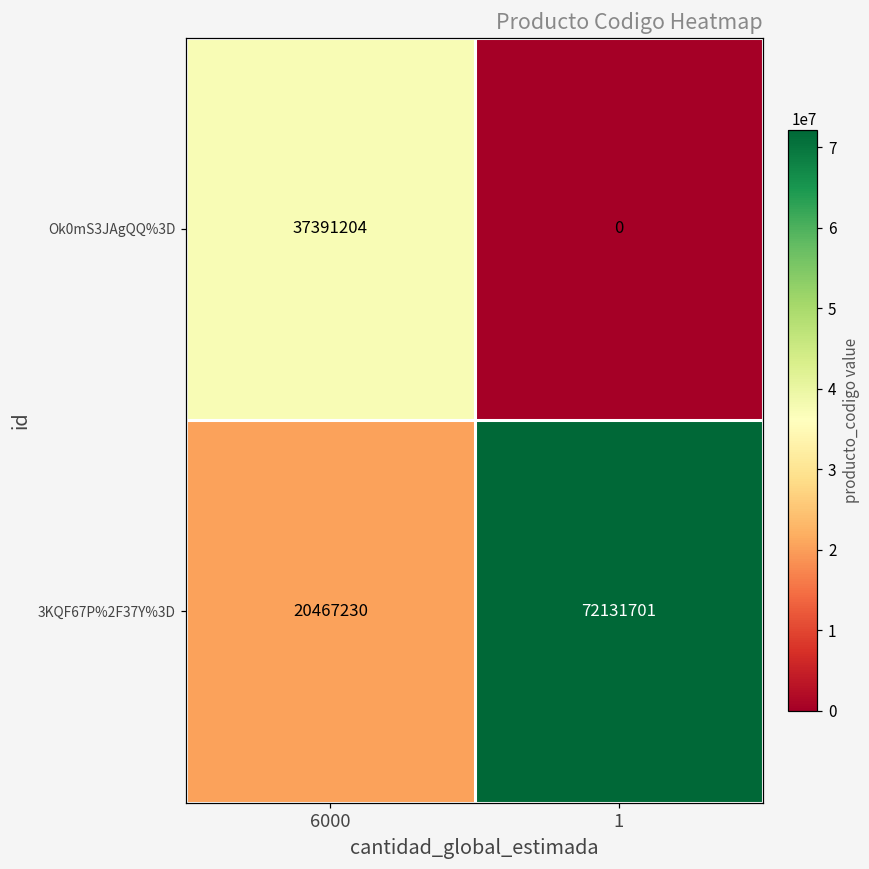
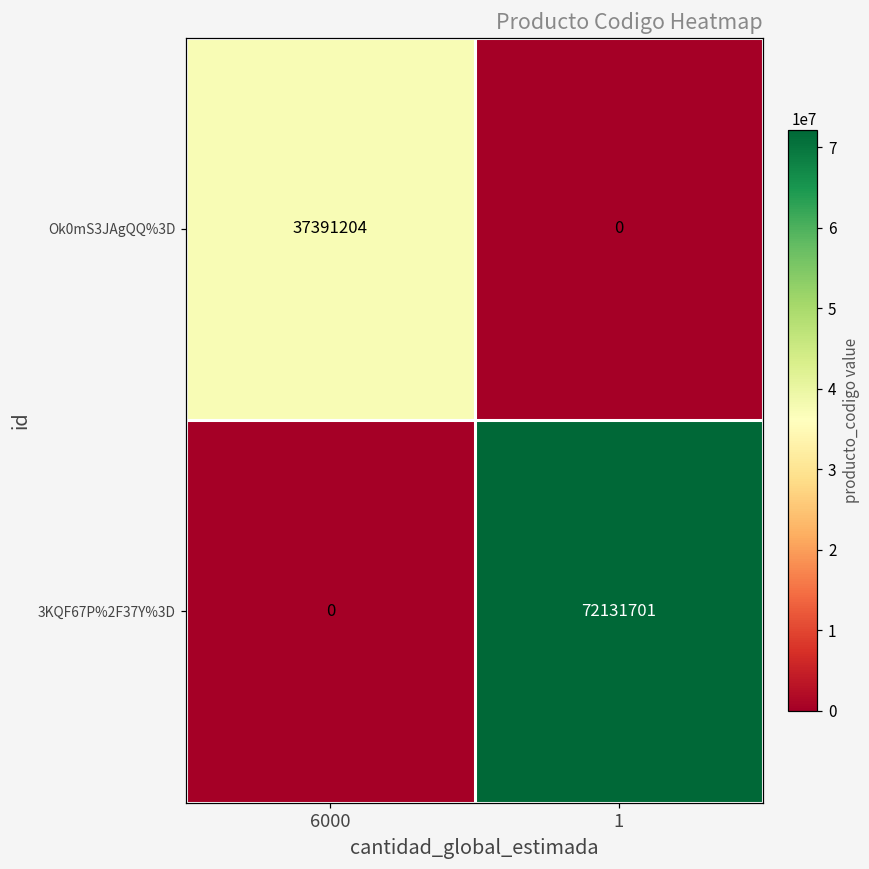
  {
    "Ok0mS3JAgQQ%3D": {
      "6000": 37391204,
      "1": 0
    },
    "3KQF67P%2F37Y%3D": {
-     "6000": 20467230,
+     "6000": 0,
      "1": 72131701
    }
  }
